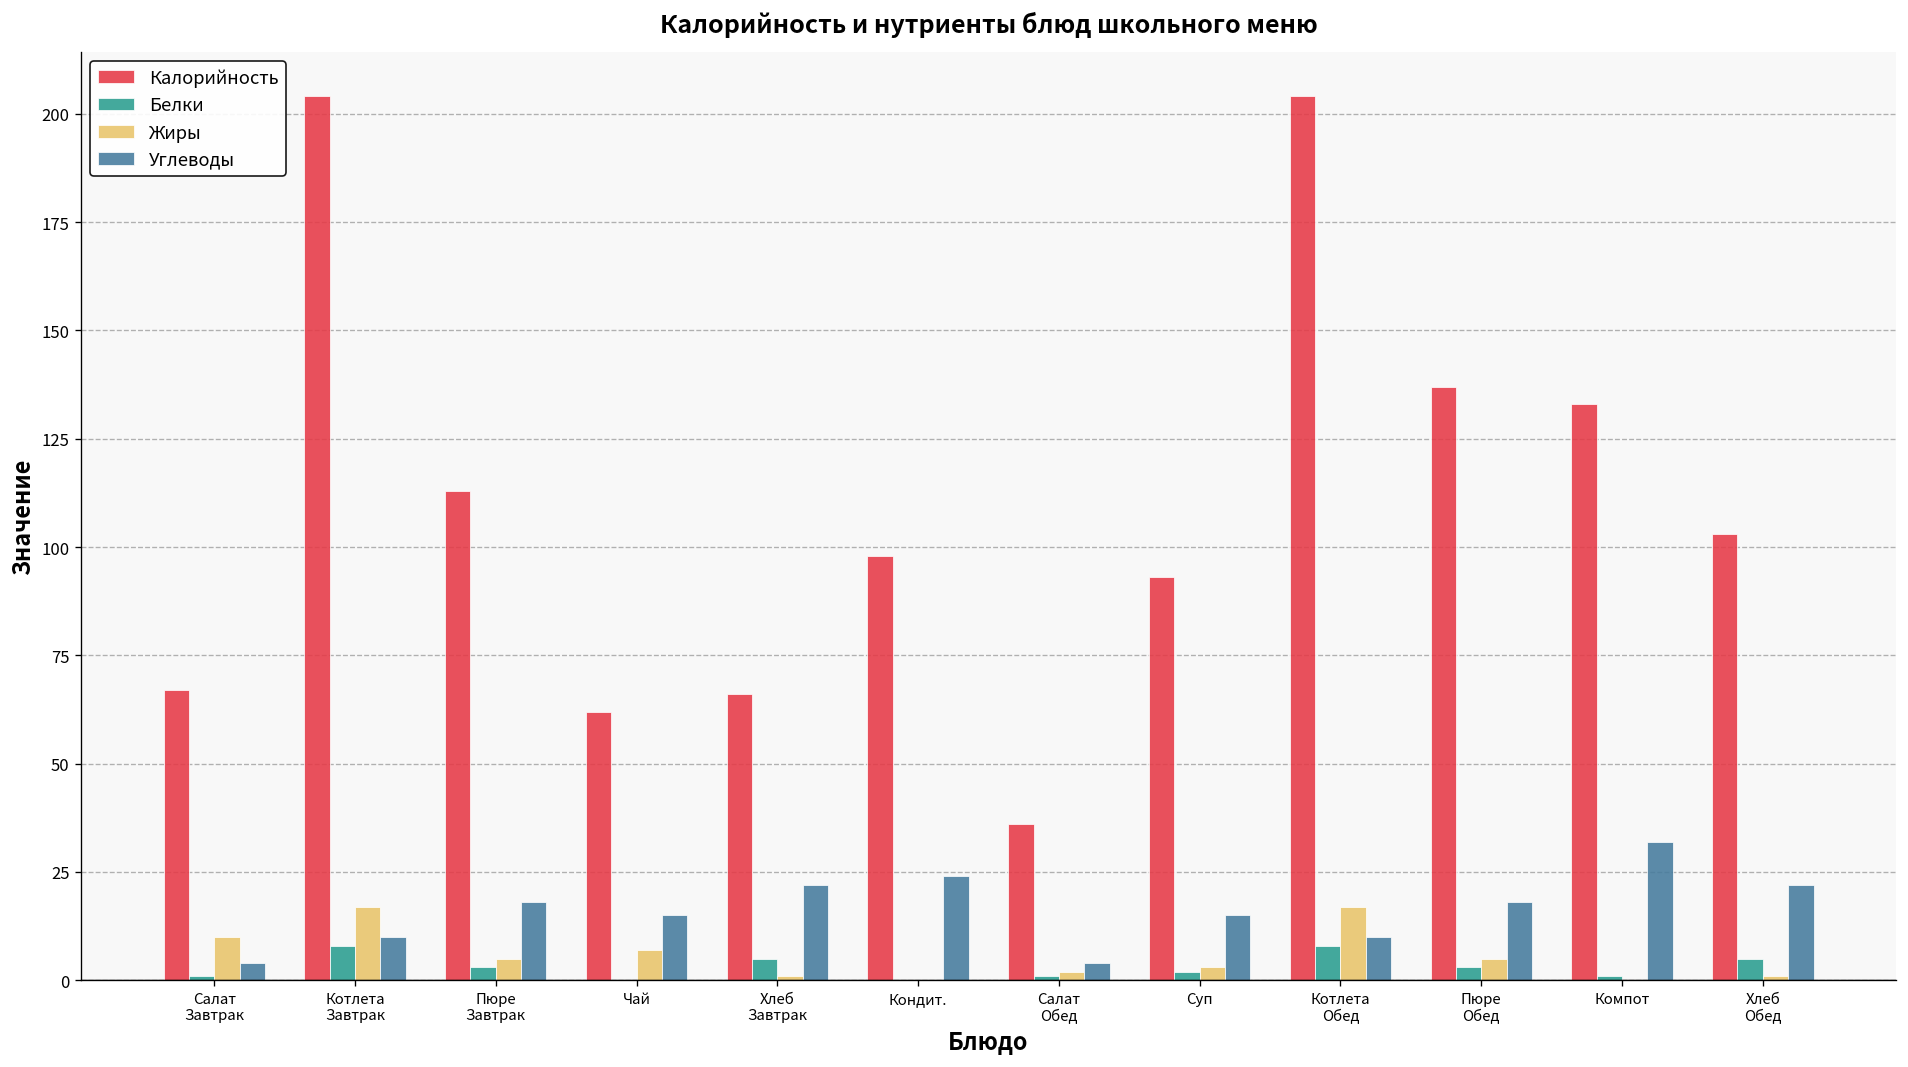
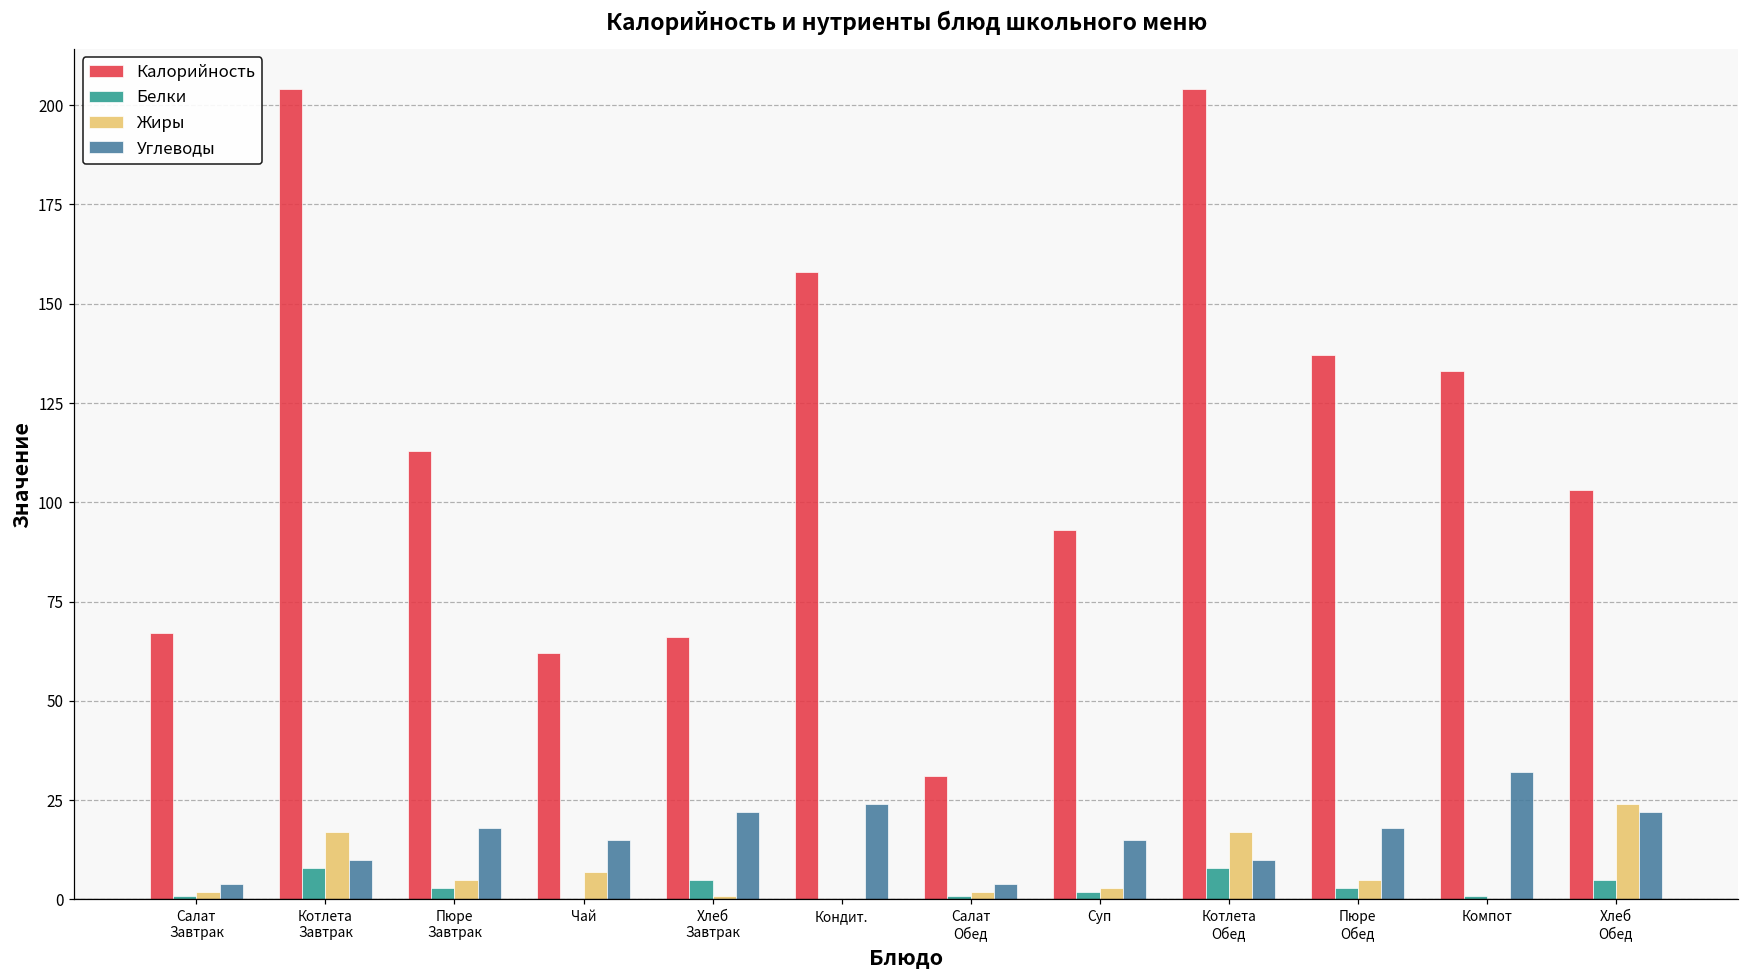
  {
    "Калорийность": {
      "Салат Завтрак": 67,
      "Котлета Завтрак": 204,
      "Пюре Завтрак": 113,
      "Чай": 62,
      "Хлеб Завтрак": 66,
-     "Кондит.": 98,
-     "Салат Обед": 36,
+     "Кондит.": 158,
+     "Салат Обед": 31,
      "Суп": 93,
      "Котлета Обед": 204,
      "Пюре Обед": 137,
      "Компот": 133,
      "Хлеб Обед": 103
    },
    "Жиры": {
-     "Салат Завтрак": 10,
+     "Салат Завтрак": 2,
      "Котлета Завтрак": 17,
      "Пюре Завтрак": 5,
      "Чай": 7,
      "Хлеб Завтрак": 1,
      "Кондит.": 0,
      "Салат Обед": 2,
      "Суп": 3,
      "Котлета Обед": 17,
      "Пюре Обед": 5,
      "Компот": 0,
-     "Хлеб Обед": 1
+     "Хлеб Обед": 24
    }
  }
